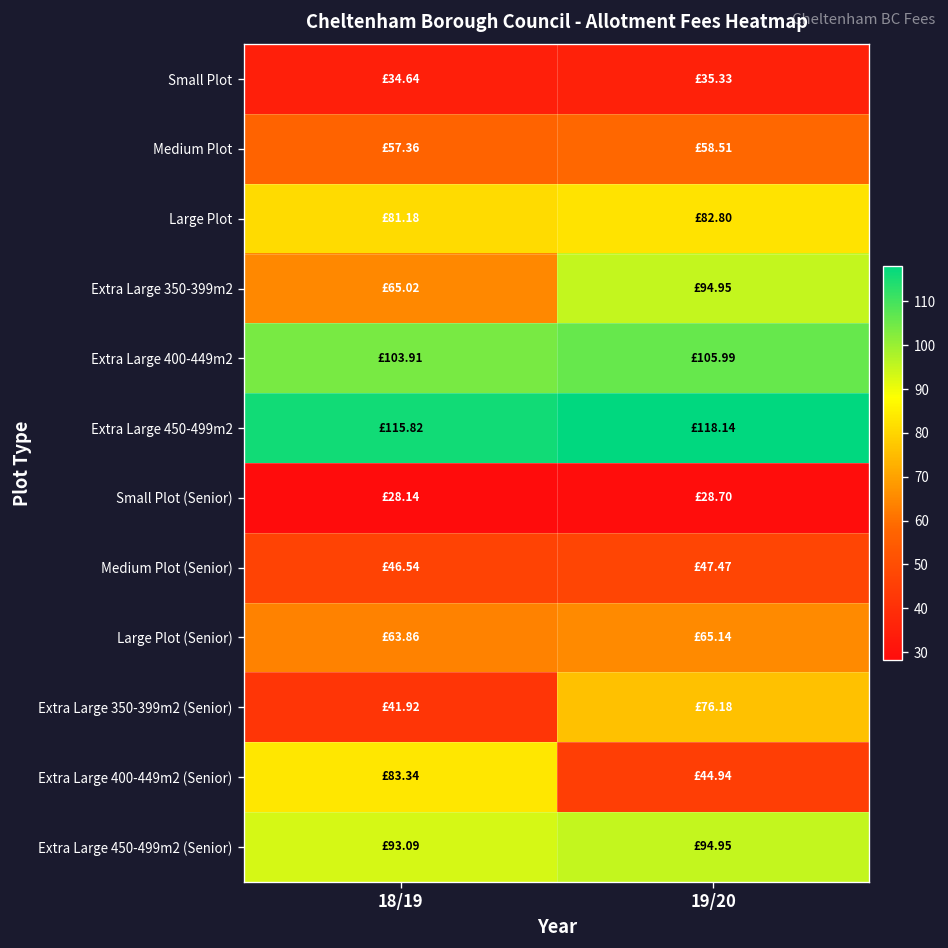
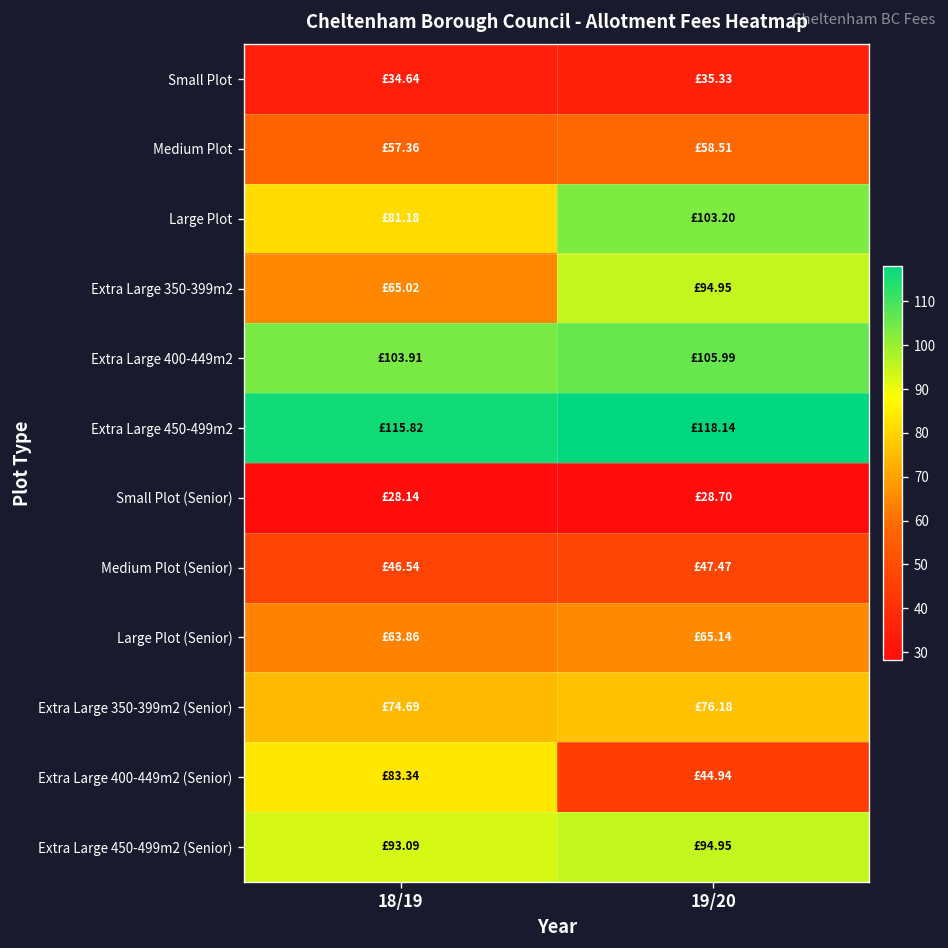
  {
    "Small Plot": {
      "18/19": "£34.64",
      "19/20": "£35.33"
    },
    "Medium Plot": {
      "18/19": "£57.36",
      "19/20": "£58.51"
    },
    "Large Plot": {
      "18/19": "£81.18",
-     "19/20": "£82.80"
+     "19/20": "£103.20"
    },
    "Extra Large 350-399m2": {
      "18/19": "£65.02",
      "19/20": "£94.95"
    },
    "Extra Large 400-449m2": {
      "18/19": "£103.91",
      "19/20": "£105.99"
    },
    "Extra Large 450-499m2": {
      "18/19": "£115.82",
      "19/20": "£118.14"
    },
    "Small Plot (Senior)": {
      "18/19": "£28.14",
      "19/20": "£28.70"
    },
    "Medium Plot (Senior)": {
      "18/19": "£46.54",
      "19/20": "£47.47"
    },
    "Large Plot (Senior)": {
      "18/19": "£63.86",
      "19/20": "£65.14"
    },
    "Extra Large 350-399m2 (Senior)": {
-     "18/19": "£41.92",
+     "18/19": "£74.69",
      "19/20": "£76.18"
    },
    "Extra Large 400-449m2 (Senior)": {
      "18/19": "£83.34",
      "19/20": "£44.94"
    },
    "Extra Large 450-499m2 (Senior)": {
      "18/19": "£93.09",
      "19/20": "£94.95"
    }
  }
